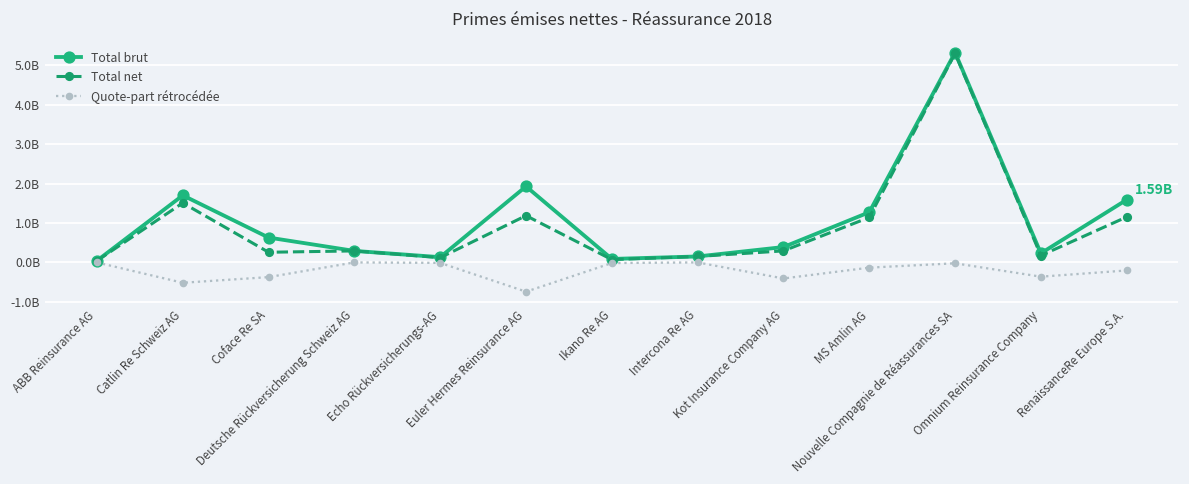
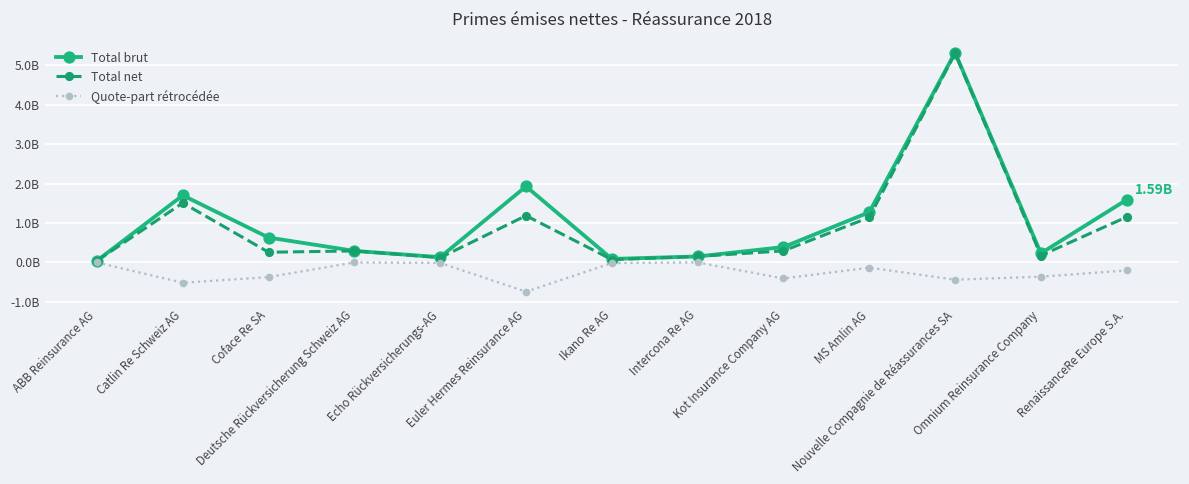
  {
    "Quote-part rétrocédée": {
      "Catlin Re Schweiz AG": -500000000,
      "Coface Re SA": -400000000,
      "Deutsche Rückversicherung Schweiz AG": 0,
      "Echo Rückversicherungs-AG": 0,
      "Euler Hermes Reinsurance AG": -700000000,
      "Ikano Re AG": 0,
      "Intercona Re AG": 0,
      "Kot Insurance Company AG": -400000000,
      "MS Amlin AG": -100000000,
-     "Nouvelle Compagnie de Réassurances SA": 0,
+     "Nouvelle Compagnie de Réassurances SA": -400000000,
      "Omnium Reinsurance Company": -400000000,
      "RenaissanceRe Europe S.A.": -200000000
    }
  }
